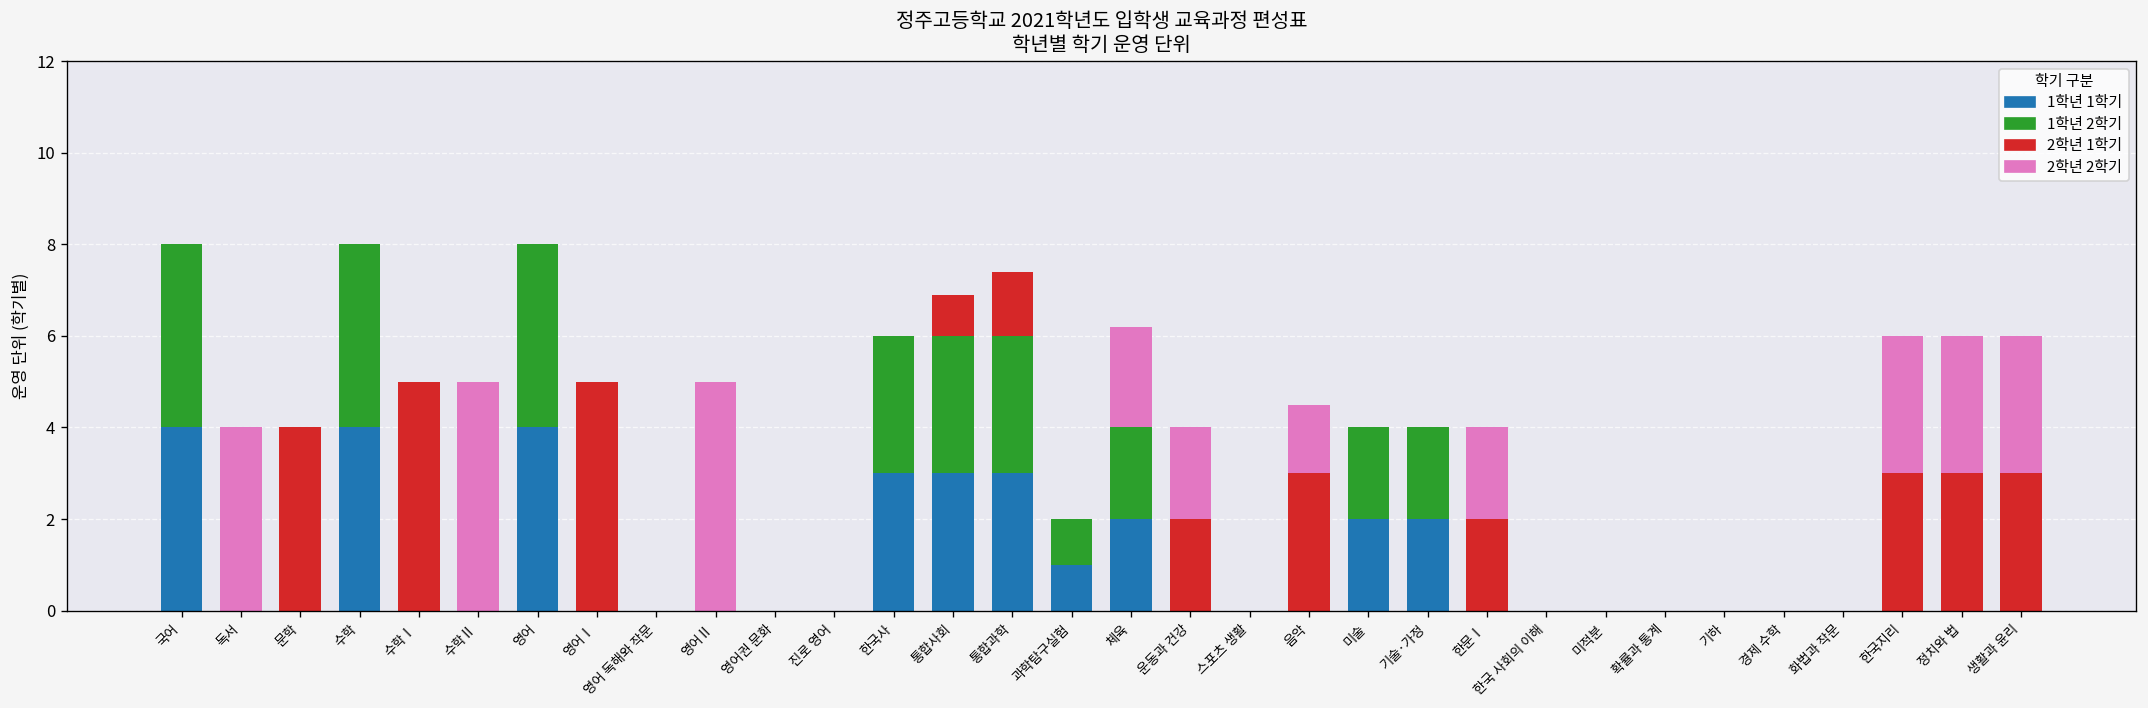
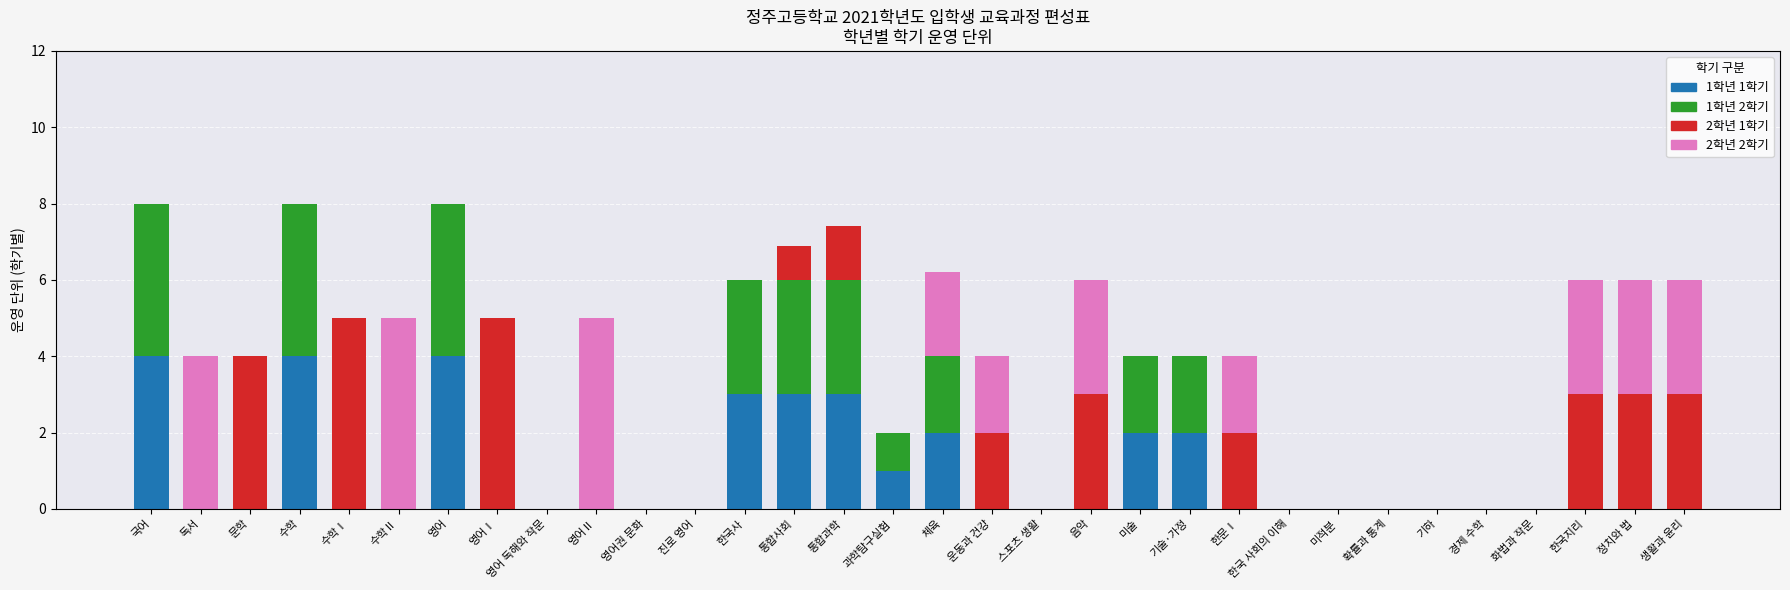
  {
    "1학년 1학기": {
      "국어": 4.0,
      "독서": 0.0,
      "문학": 0.0,
      "수학": 4.0,
      "수학Ⅰ": 0.0,
      "수학Ⅱ": 0.0,
      "영어": 4.0,
      "영어Ⅰ": 0.0,
      "영어 독해와 작문": 0.0,
      "영어Ⅱ": 0.0,
      "영어권 문화": 0.0,
      "진로 영어": 0.0,
      "한국사": 3.0,
      "통합사회": 3.0,
      "통합과학": 3.0,
      "과학탐구실험": 1.0,
      "체육": 2.0,
      "운동과 건강": 0.0,
      "스포츠 생활": 0.0,
      "음악": 0.0,
      "미술": 2.0,
      "기술·가정": 2.0,
      "한문Ⅰ": 0.0,
      "한국 사회의 이해": 0.0,
      "미적분": 0.0,
      "확률과 통계": 0.0,
      "기하": 0.0,
      "경제 수학": 0.0,
      "화법과 작문": 0.0,
      "한국지리": 0.0,
      "정치와 법": 0.0,
      "생활과 윤리": 0.0
    },
    "1학년 2학기": {
      "국어": 4.0,
      "독서": 0.0,
      "문학": 0.0,
      "수학": 4.0,
      "수학Ⅰ": 0.0,
      "수학Ⅱ": 0.0,
      "영어": 4.0,
      "영어Ⅰ": 0.0,
      "영어 독해와 작문": 0.0,
      "영어Ⅱ": 0.0,
      "영어권 문화": 0.0,
      "진로 영어": 0.0,
      "한국사": 3.0,
      "통합사회": 3.0,
      "통합과학": 3.0,
      "과학탐구실험": 1.0,
      "체육": 2.0,
      "운동과 건강": 0.0,
      "스포츠 생활": 0.0,
      "음악": 0.0,
      "미술": 2.0,
      "기술·가정": 2.0,
      "한문Ⅰ": 0.0,
      "한국 사회의 이해": 0.0,
      "미적분": 0.0,
      "확률과 통계": 0.0,
      "기하": 0.0,
      "경제 수학": 0.0,
      "화법과 작문": 0.0,
      "한국지리": 0.0,
      "정치와 법": 0.0,
      "생활과 윤리": 0.0
    },
    "2학년 1학기": {
      "국어": 0.0,
      "독서": 0.0,
      "문학": 4.0,
      "수학": 0.0,
      "수학Ⅰ": 5.0,
      "수학Ⅱ": 0.0,
      "영어": 0.0,
      "영어Ⅰ": 5.0,
      "영어 독해와 작문": 0.0,
      "영어Ⅱ": 0.0,
      "영어권 문화": 0.0,
      "진로 영어": 0.0,
      "한국사": 0.0,
      "통합사회": 0.9,
      "통합과학": 1.4,
      "과학탐구실험": 0.0,
      "체육": 0.0,
      "운동과 건강": 2.0,
      "스포츠 생활": 0.0,
      "음악": 3.0,
      "미술": 0.0,
      "기술·가정": 0.0,
      "한문Ⅰ": 2.0,
      "한국 사회의 이해": 0.0,
      "미적분": 0.0,
      "확률과 통계": 0.0,
      "기하": 0.0,
      "경제 수학": 0.0,
      "화법과 작문": 0.0,
      "한국지리": 3.0,
      "정치와 법": 3.0,
      "생활과 윤리": 3.0
    },
    "2학년 2학기": {
      "국어": 0.0,
      "독서": 4.0,
      "문학": 0.0,
      "수학": 0.0,
      "수학Ⅰ": 0.0,
      "수학Ⅱ": 5.0,
      "영어": 0.0,
      "영어Ⅰ": 0.0,
      "영어 독해와 작문": 0.0,
      "영어Ⅱ": 5.0,
      "영어권 문화": 0.0,
      "진로 영어": 0.0,
      "한국사": 0.0,
      "통합사회": 0.0,
      "통합과학": 0.0,
      "과학탐구실험": 0.0,
      "체육": 2.2,
      "운동과 건강": 2.0,
      "스포츠 생활": 0.0,
-     "음악": 1.5,
+     "음악": 3.0,
      "미술": 0.0,
      "기술·가정": 0.0,
      "한문Ⅰ": 2.0,
      "한국 사회의 이해": 0.0,
      "미적분": 0.0,
      "확률과 통계": 0.0,
      "기하": 0.0,
      "경제 수학": 0.0,
      "화법과 작문": 0.0,
      "한국지리": 3.0,
      "정치와 법": 3.0,
      "생활과 윤리": 3.0
    }
  }
